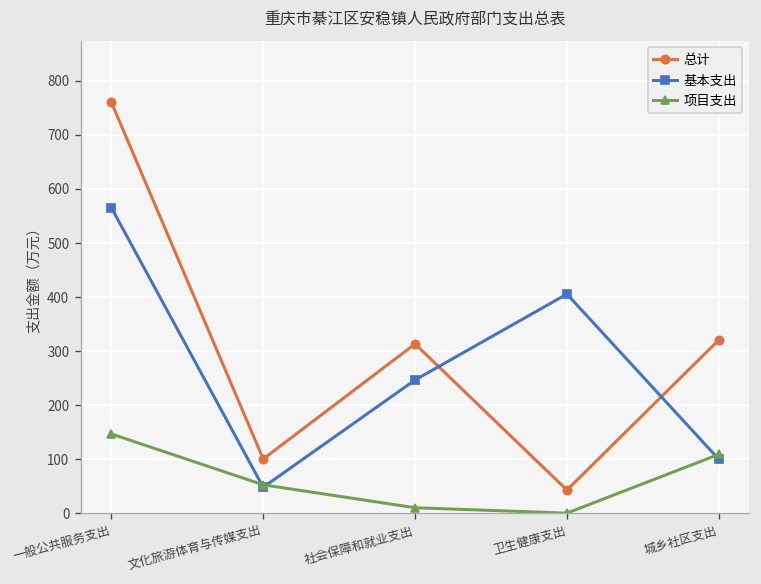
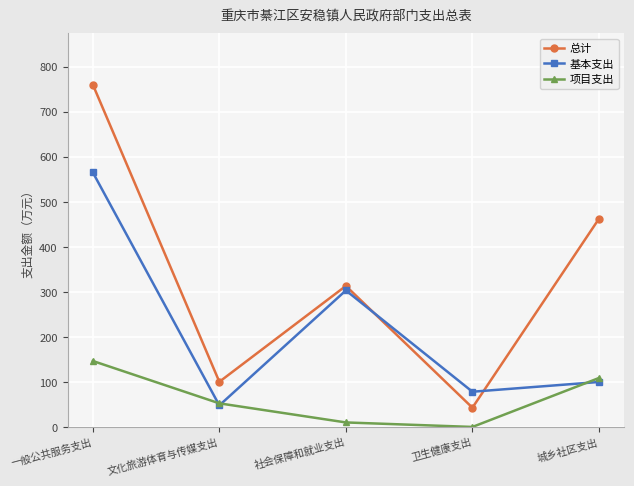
  {
    "总计": {
      "一般公共服务支出": 760,
      "文化旅游体育与传媒支出": 100,
      "社会保障和就业支出": 310,
      "卫生健康支出": 40,
-     "城乡社区支出": 320
+     "城乡社区支出": 460
    },
    "基本支出": {
      "一般公共服务支出": 570,
-     "社会保障和就业支出": 250,
-     "卫生健康支出": 410,
+     "社会保障和就业支出": 300,
+     "卫生健康支出": 80,
      "城乡社区支出": 100
    },
    "项目支出": {
      "一般公共服务支出": 150,
      "社会保障和就业支出": 10,
      "卫生健康支出": 0,
      "城乡社区支出": 110
    }
  }
